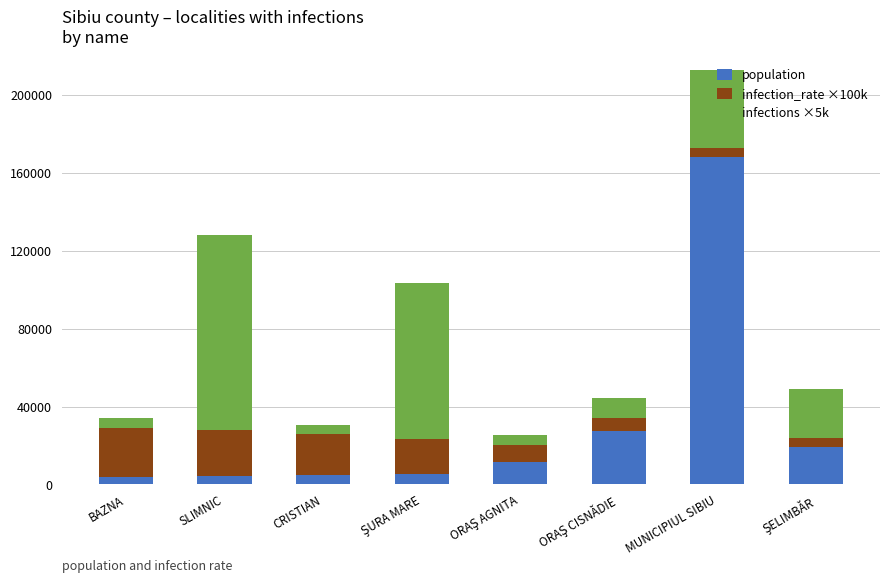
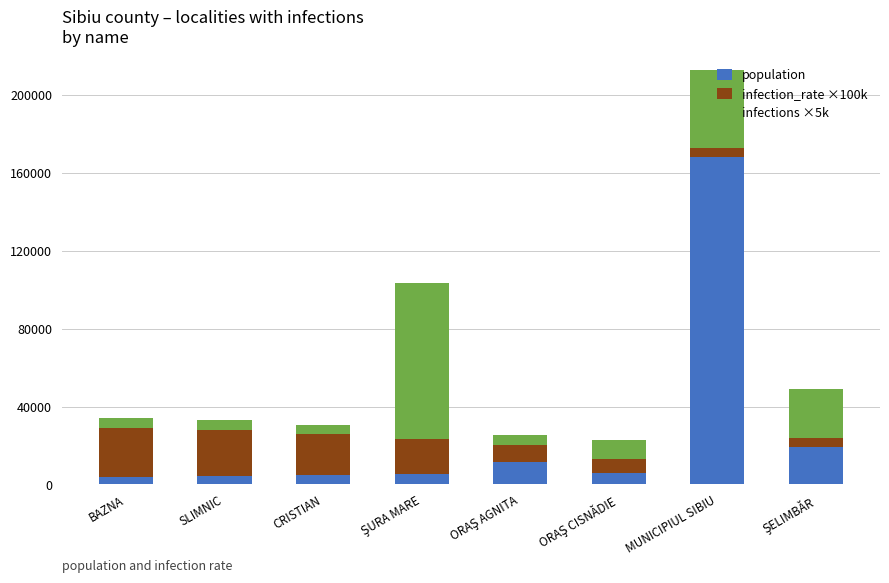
  {
    "population": {
      "BAZNA": 4000,
      "SLIMNIC": 4000,
      "CRISTIAN": 5000,
      "ŞURA MARE": 6000,
      "ORAŞ AGNITA": 11000,
-     "ORAŞ CISNĂDIE": 27000,
+     "ORAŞ CISNĂDIE": 6000,
      "MUNICIPIUL SIBIU": 168000,
      "ŞELIMBĂR": 19000
    },
    "infection_rate ×100k": {
      "BAZNA": 25000,
      "SLIMNIC": 24000,
      "CRISTIAN": 21000,
      "ŞURA MARE": 18000,
      "ORAŞ AGNITA": 9000,
      "ORAŞ CISNĂDIE": 7000,
      "MUNICIPIUL SIBIU": 5000,
      "ŞELIMBĂR": 5000
    },
    "infections ×5k": {
      "BAZNA": 5000,
-     "SLIMNIC": 100000,
+     "SLIMNIC": 5000,
      "CRISTIAN": 5000,
      "ŞURA MARE": 80000,
      "ORAŞ AGNITA": 5000,
      "ORAŞ CISNĂDIE": 10000,
      "MUNICIPIUL SIBIU": 40000,
      "ŞELIMBĂR": 25000
    }
  }
